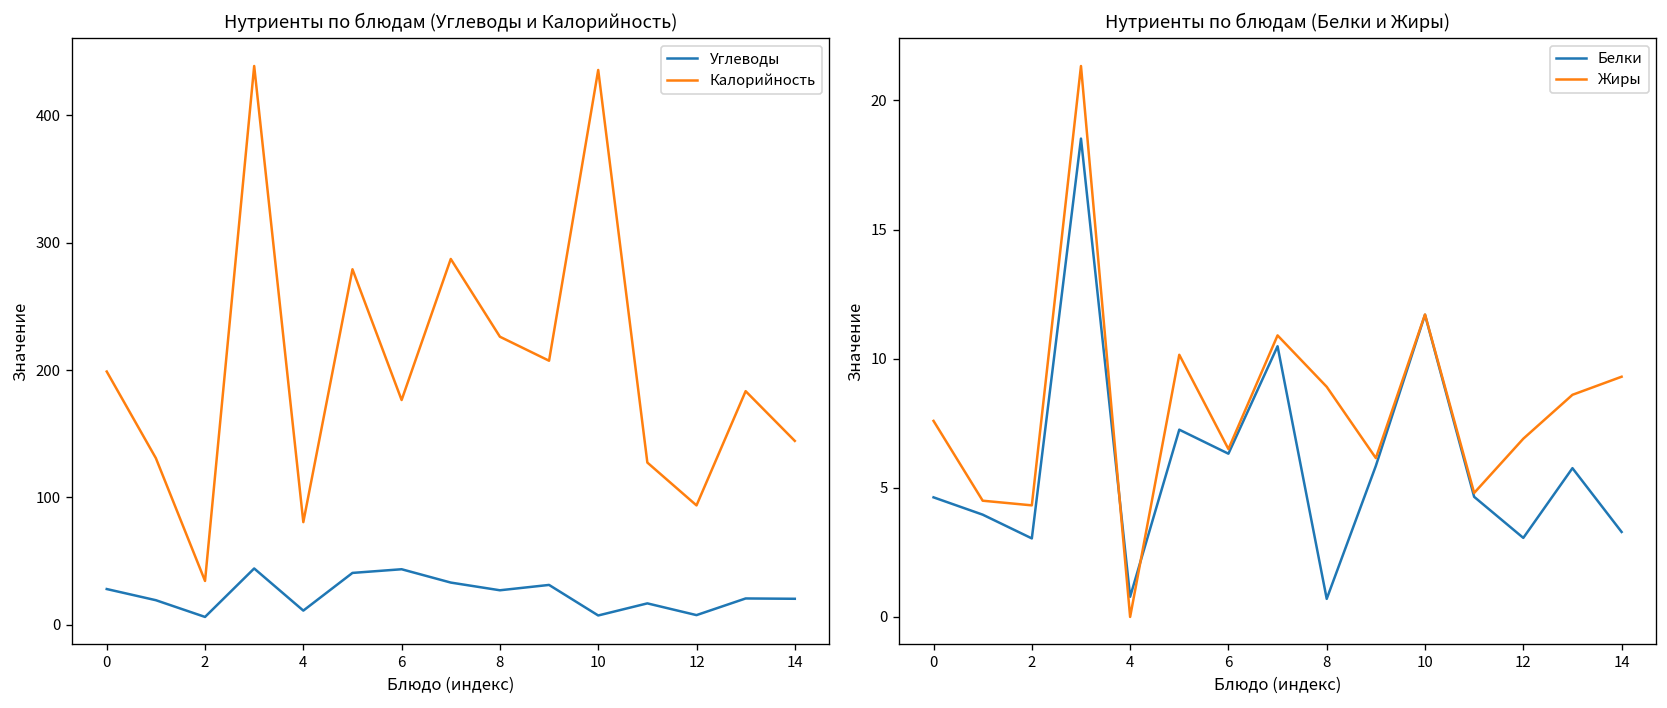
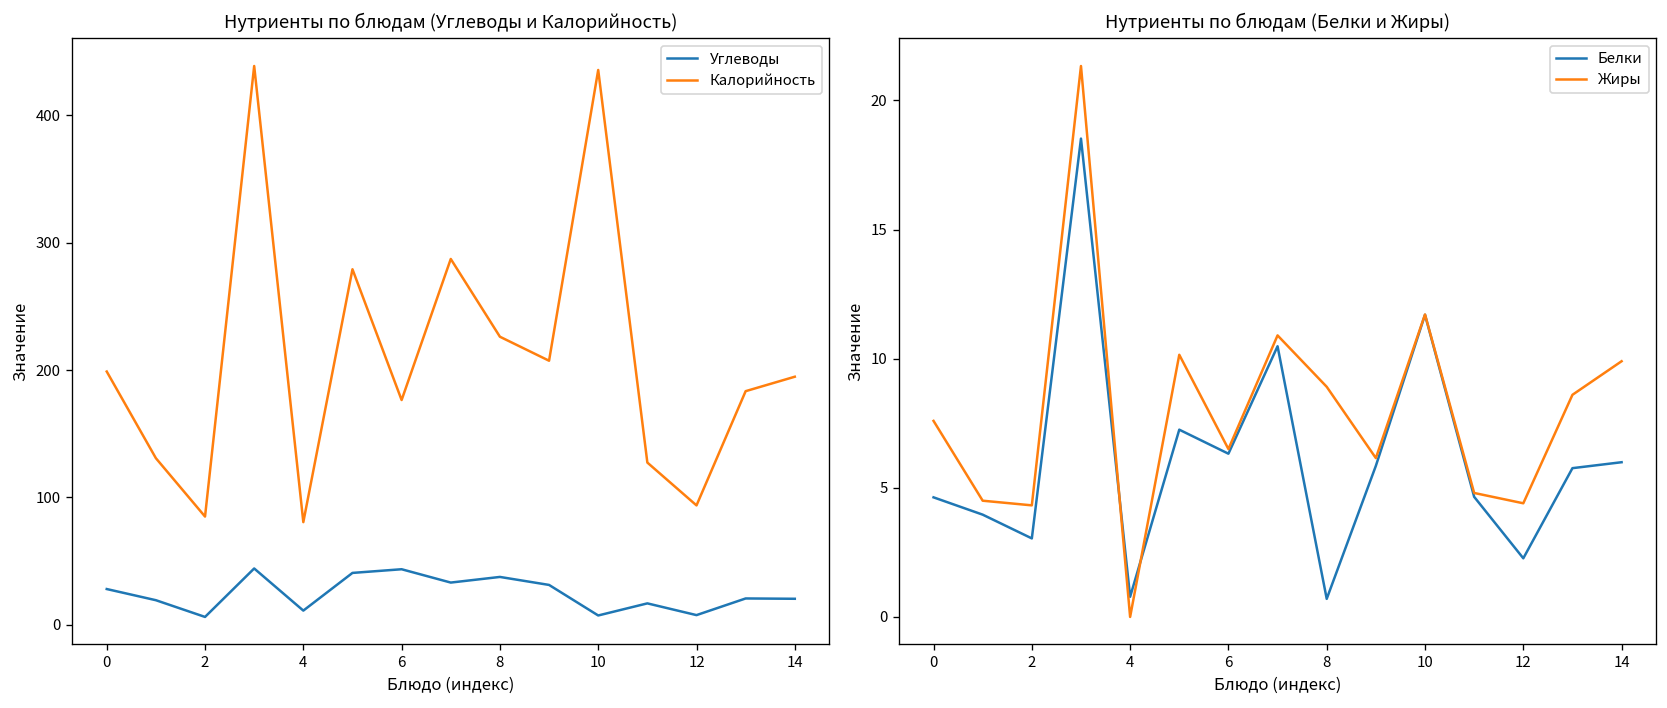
  {
    "Нутриенты по блюдам (Углеводы и Калорийность)": {
      "Углеводы": {
        "0": 28,
        "2": 6,
        "4": 11,
        "6": 44,
-       "8": 27,
+       "8": 38,
        "10": 7,
        "12": 8,
        "14": 20
      },
      "Калорийность": {
        "0": 199,
-       "2": 34,
+       "2": 85,
        "4": 81,
        "6": 177,
        "8": 226,
        "10": 436,
        "12": 94,
-       "14": 144
+       "14": 195
      }
    },
    "Нутриенты по блюдам (Белки и Жиры)": {
      "Белки": {
        "0": 4.6,
        "2": 3.0,
        "4": 0.8,
        "6": 6.3,
        "8": 0.7,
-       "12": 3.1,
-       "14": 3.3
+       "12": 2.3,
+       "14": 6.0
      },
      "Жиры": {
        "0": 7.6,
        "2": 4.3,
        "4": 0.0,
        "6": 6.5,
        "8": 8.9,
-       "12": 6.9,
-       "14": 9.3
+       "12": 4.4,
+       "14": 9.9
      }
    }
  }
